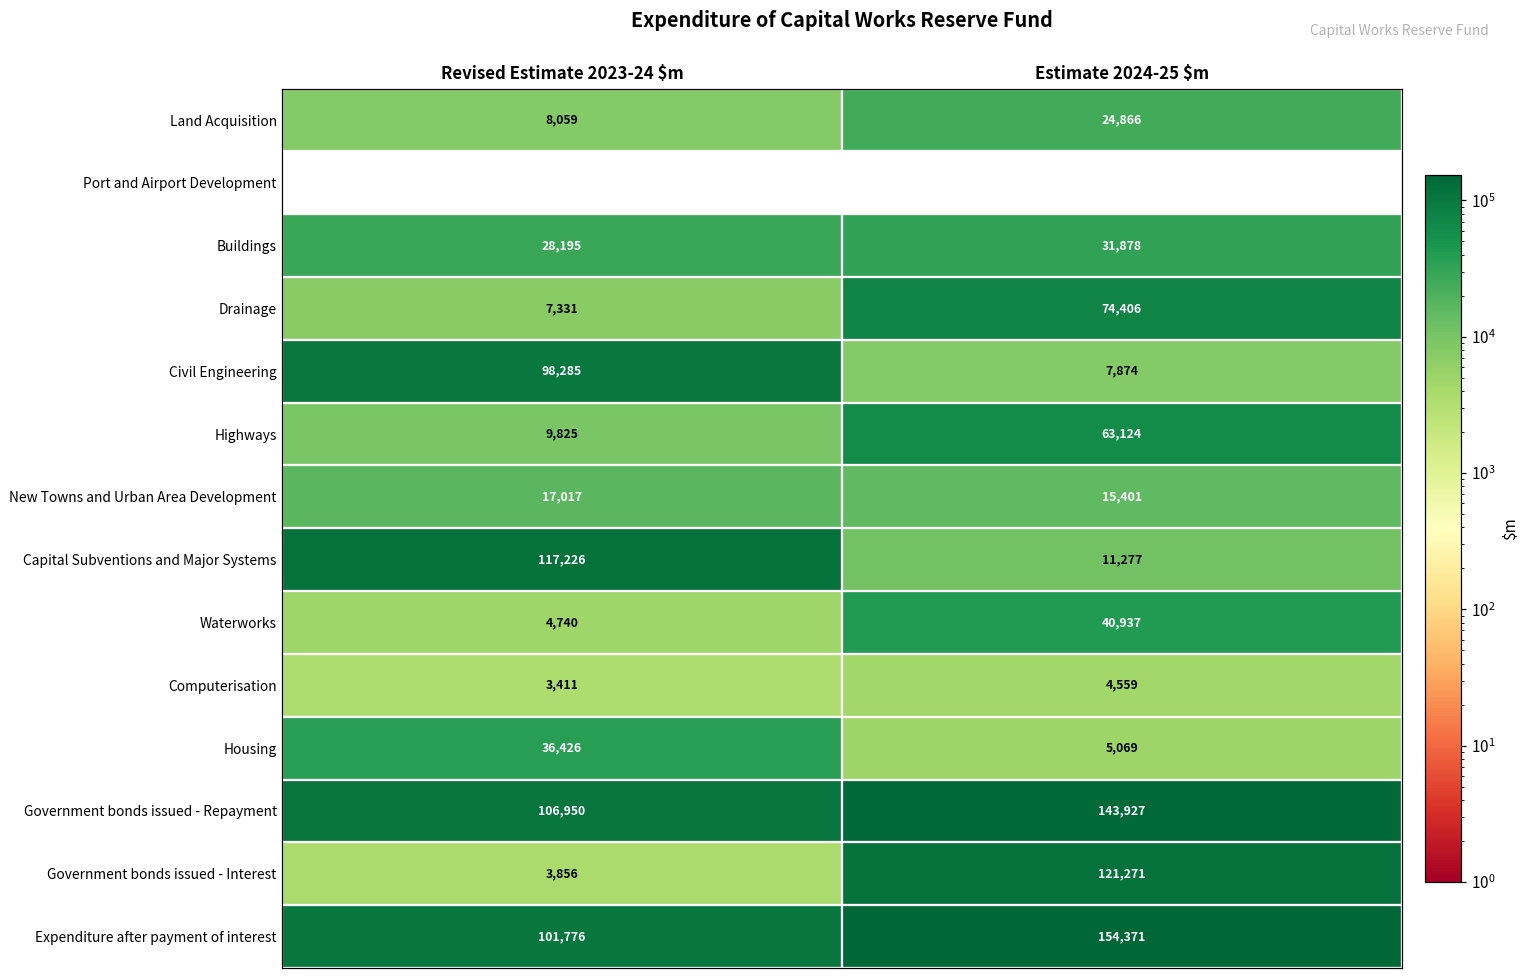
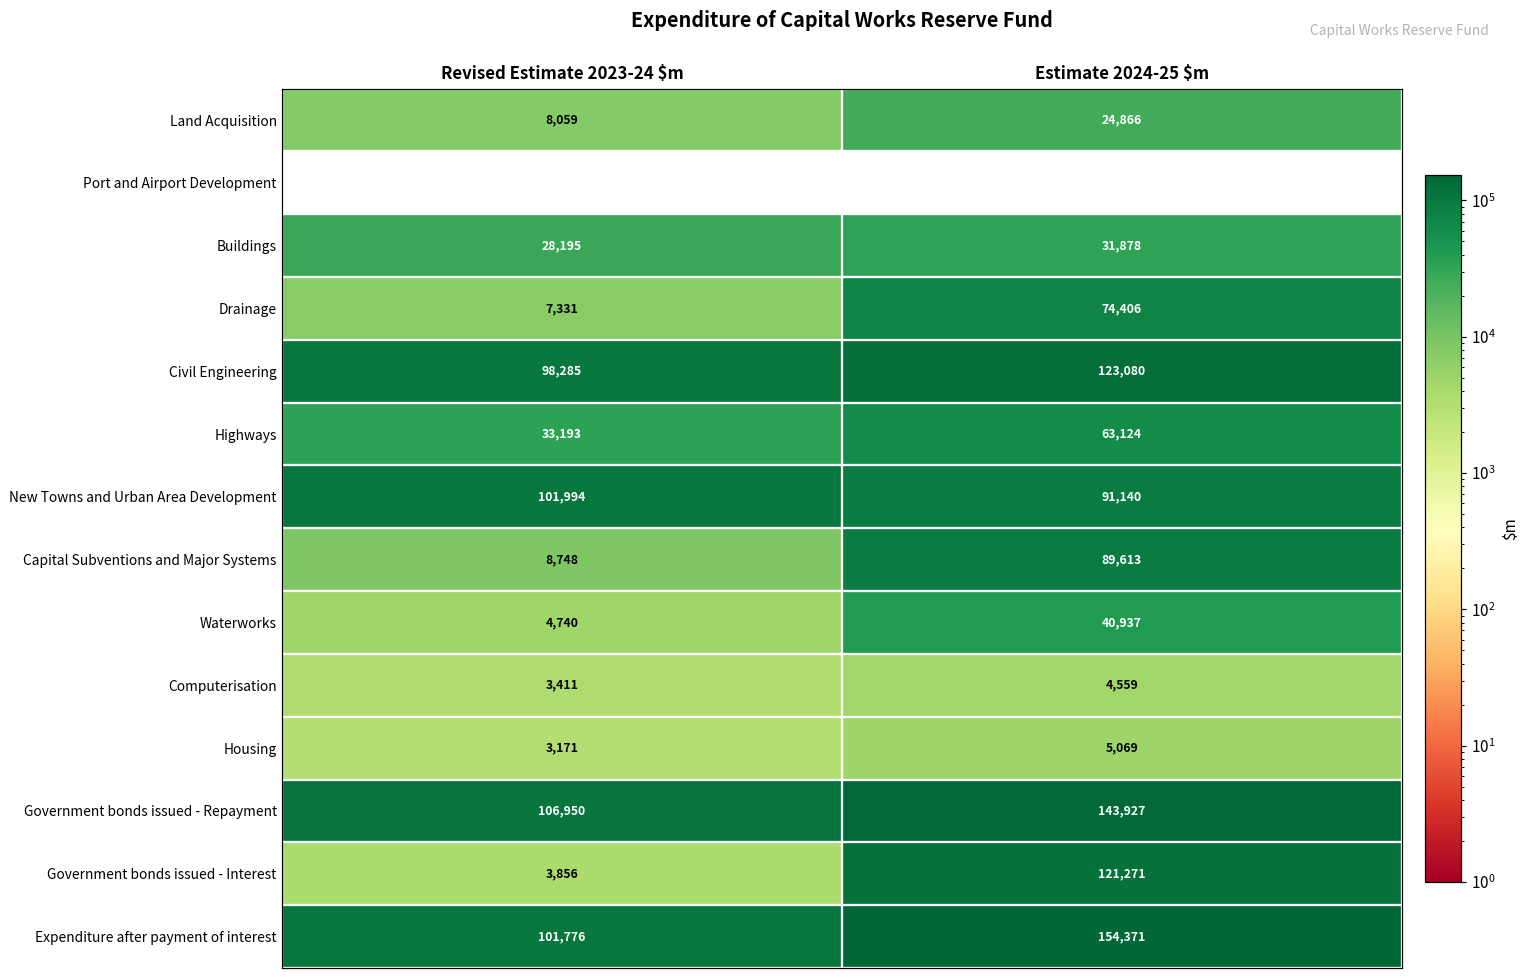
  {
    "Land Acquisition": {
      "Revised Estimate 2023-24 $m": "8,059",
      "Estimate 2024-25 $m": "24,866"
    },
    "Buildings": {
      "Revised Estimate 2023-24 $m": "28,195",
      "Estimate 2024-25 $m": "31,878"
    },
    "Drainage": {
      "Revised Estimate 2023-24 $m": "7,331",
      "Estimate 2024-25 $m": "74,406"
    },
    "Civil Engineering": {
      "Revised Estimate 2023-24 $m": "98,285",
-     "Estimate 2024-25 $m": "7,874"
+     "Estimate 2024-25 $m": "123,080"
    },
    "Highways": {
-     "Revised Estimate 2023-24 $m": "9,825",
+     "Revised Estimate 2023-24 $m": "33,193",
      "Estimate 2024-25 $m": "63,124"
    },
    "New Towns and Urban Area Development": {
-     "Revised Estimate 2023-24 $m": "17,017",
-     "Estimate 2024-25 $m": "15,401"
+     "Revised Estimate 2023-24 $m": "101,994",
+     "Estimate 2024-25 $m": "91,140"
    },
    "Capital Subventions and Major Systems": {
-     "Revised Estimate 2023-24 $m": "117,226",
-     "Estimate 2024-25 $m": "11,277"
+     "Revised Estimate 2023-24 $m": "8,748",
+     "Estimate 2024-25 $m": "89,613"
    },
    "Waterworks": {
      "Revised Estimate 2023-24 $m": "4,740",
      "Estimate 2024-25 $m": "40,937"
    },
    "Computerisation": {
      "Revised Estimate 2023-24 $m": "3,411",
      "Estimate 2024-25 $m": "4,559"
    },
    "Housing": {
-     "Revised Estimate 2023-24 $m": "36,426",
+     "Revised Estimate 2023-24 $m": "3,171",
      "Estimate 2024-25 $m": "5,069"
    },
    "Government bonds issued - Repayment": {
      "Revised Estimate 2023-24 $m": "106,950",
      "Estimate 2024-25 $m": "143,927"
    },
    "Government bonds issued - Interest": {
      "Revised Estimate 2023-24 $m": "3,856",
      "Estimate 2024-25 $m": "121,271"
    },
    "Expenditure after payment of interest": {
      "Revised Estimate 2023-24 $m": "101,776",
      "Estimate 2024-25 $m": "154,371"
    }
  }
